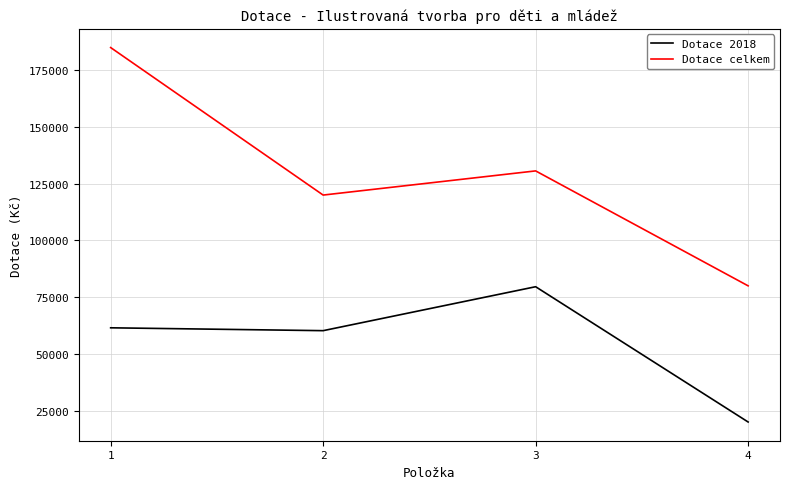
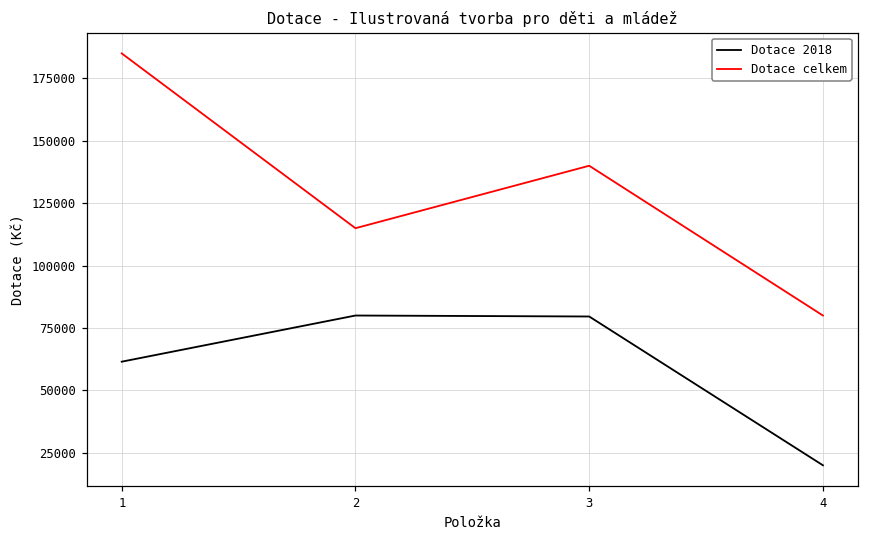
  {
    "Dotace 2018": {
      "1": 62000,
-     "2": 60000,
+     "2": 80000,
      "3": 80000,
      "4": 20000
    },
    "Dotace celkem": {
      "1": 185000,
-     "2": 120000,
-     "3": 131000,
+     "2": 115000,
+     "3": 140000,
      "4": 80000
    }
  }
